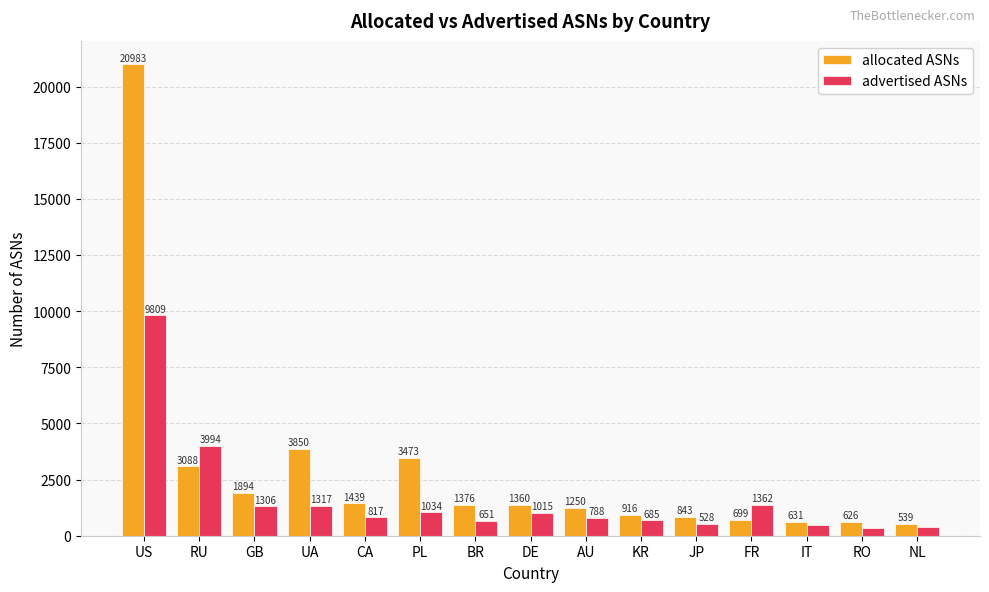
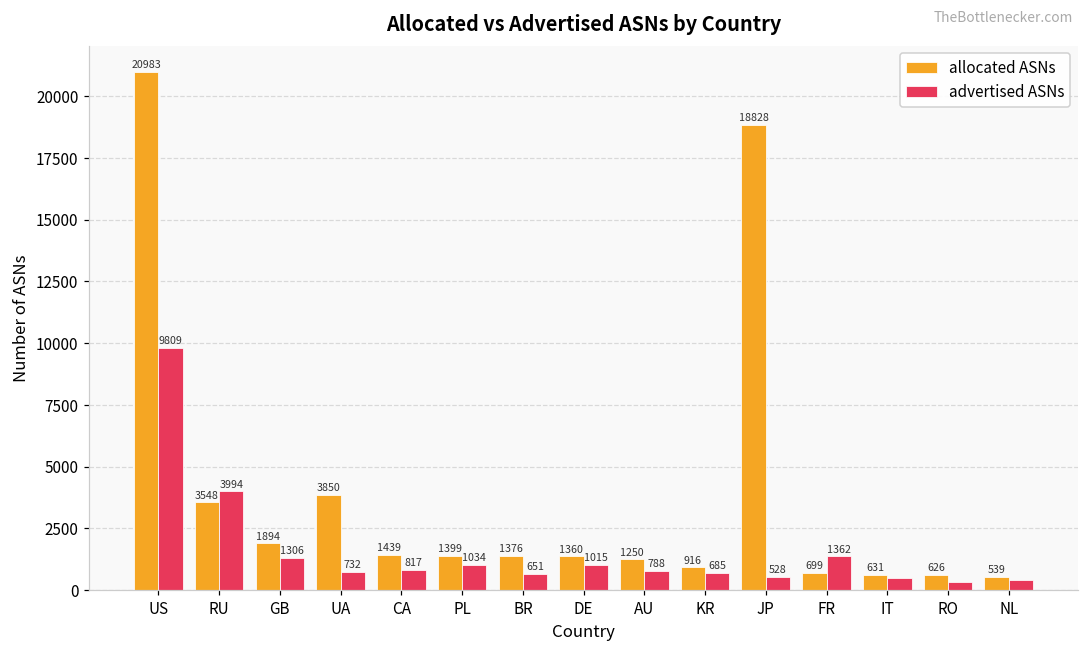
  {
    "allocated ASNs": {
      "US": 20983,
-     "RU": 3088,
+     "RU": 3548,
      "GB": 1894,
      "UA": 3850,
      "CA": 1439,
-     "PL": 3473,
+     "PL": 1399,
      "BR": 1376,
      "DE": 1360,
      "AU": 1250,
      "KR": 916,
-     "JP": 843,
+     "JP": 18828,
      "FR": 699,
      "IT": 631,
      "RO": 626,
      "NL": 539
    },
    "advertised ASNs": {
      "US": 9809,
      "RU": 3994,
      "GB": 1306,
-     "UA": 1317,
+     "UA": 732,
      "CA": 817,
      "PL": 1034,
      "BR": 651,
      "DE": 1015,
      "AU": 788,
      "KR": 685,
      "JP": 528,
      "FR": 1362
    }
  }
